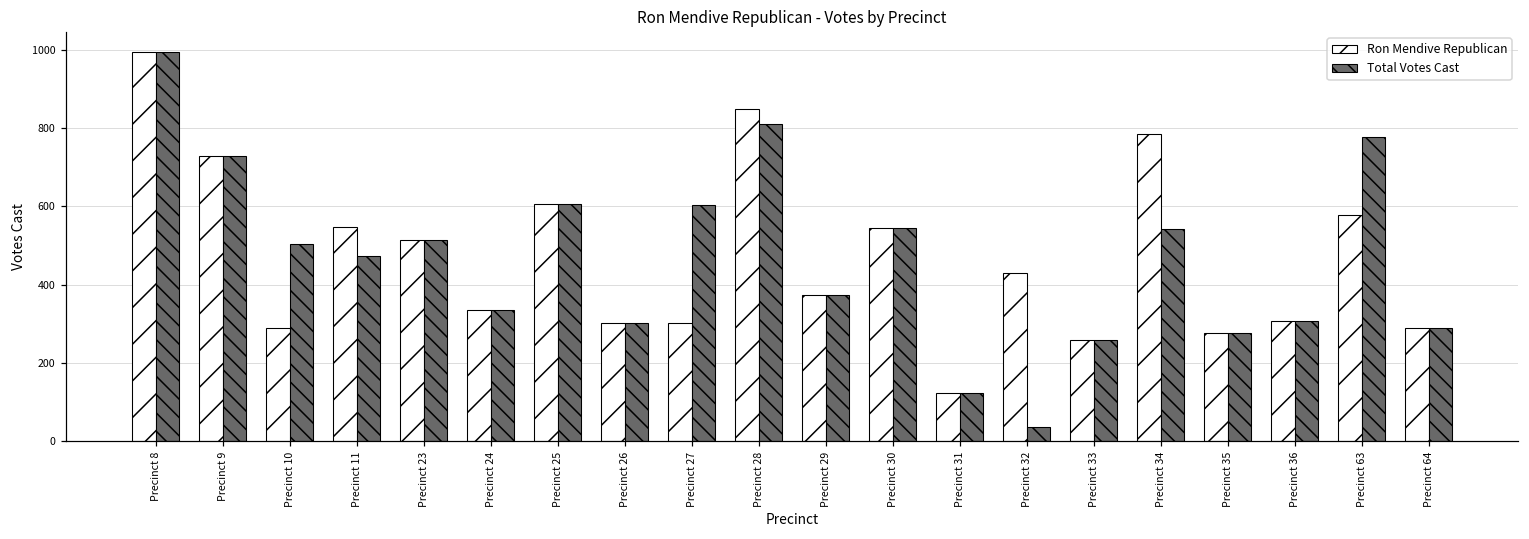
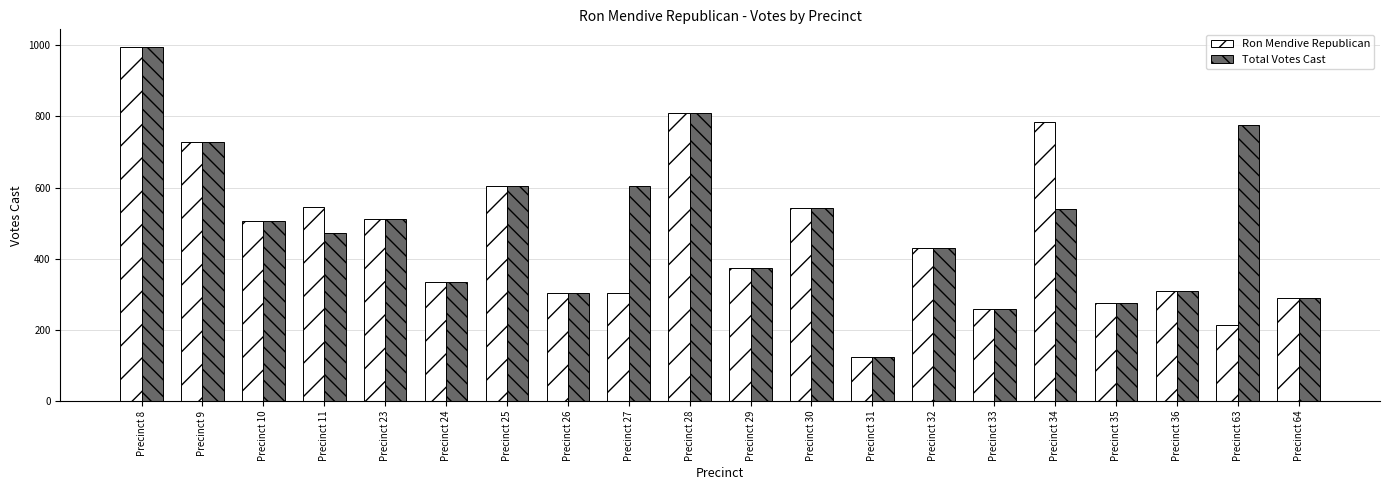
  {
    "Ron Mendive Republican": {
      "Precinct 8": 1000,
      "Precinct 9": 730,
-     "Precinct 10": 290,
+     "Precinct 10": 510,
      "Precinct 11": 550,
      "Precinct 23": 510,
      "Precinct 24": 340,
      "Precinct 25": 610,
      "Precinct 26": 300,
      "Precinct 27": 300,
-     "Precinct 28": 850,
+     "Precinct 28": 810,
      "Precinct 29": 370,
      "Precinct 30": 540,
      "Precinct 31": 120,
      "Precinct 32": 430,
      "Precinct 33": 260,
      "Precinct 34": 790,
      "Precinct 35": 280,
      "Precinct 36": 310,
-     "Precinct 63": 580,
+     "Precinct 63": 210,
      "Precinct 64": 290
    },
    "Total Votes Cast": {
      "Precinct 8": 1000,
      "Precinct 9": 730,
      "Precinct 10": 510,
      "Precinct 11": 470,
      "Precinct 23": 510,
      "Precinct 24": 340,
      "Precinct 25": 610,
      "Precinct 26": 300,
      "Precinct 27": 600,
      "Precinct 28": 810,
      "Precinct 29": 370,
      "Precinct 30": 540,
      "Precinct 31": 120,
-     "Precinct 32": 40,
+     "Precinct 32": 430,
      "Precinct 33": 260,
      "Precinct 34": 540,
      "Precinct 35": 280,
      "Precinct 36": 310,
      "Precinct 63": 780,
      "Precinct 64": 290
    }
  }
